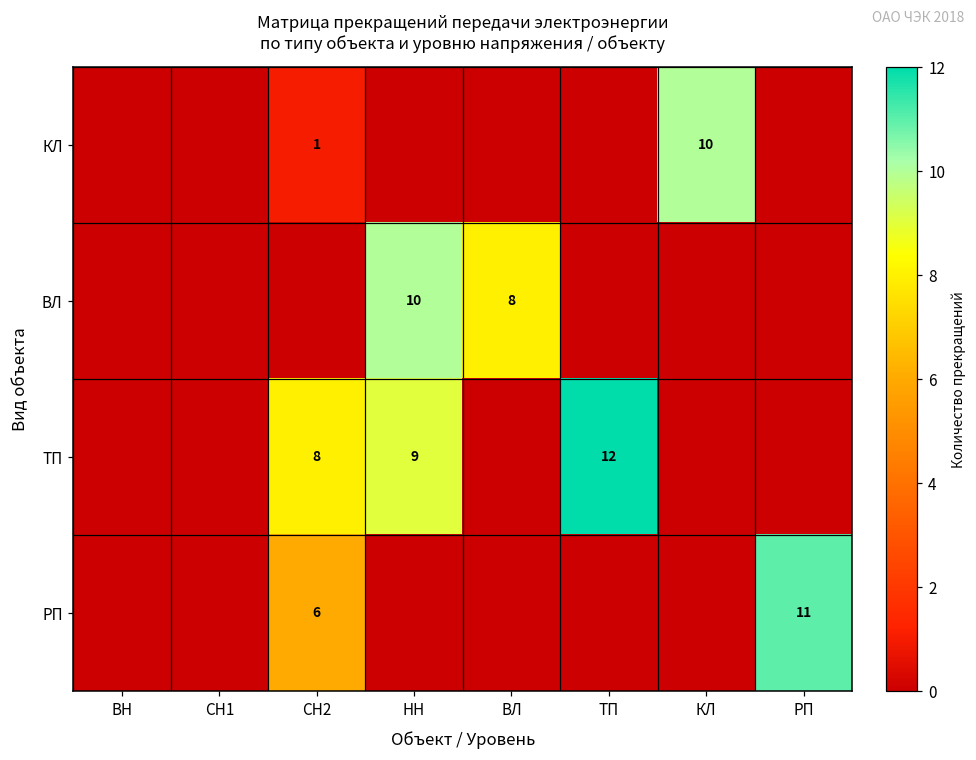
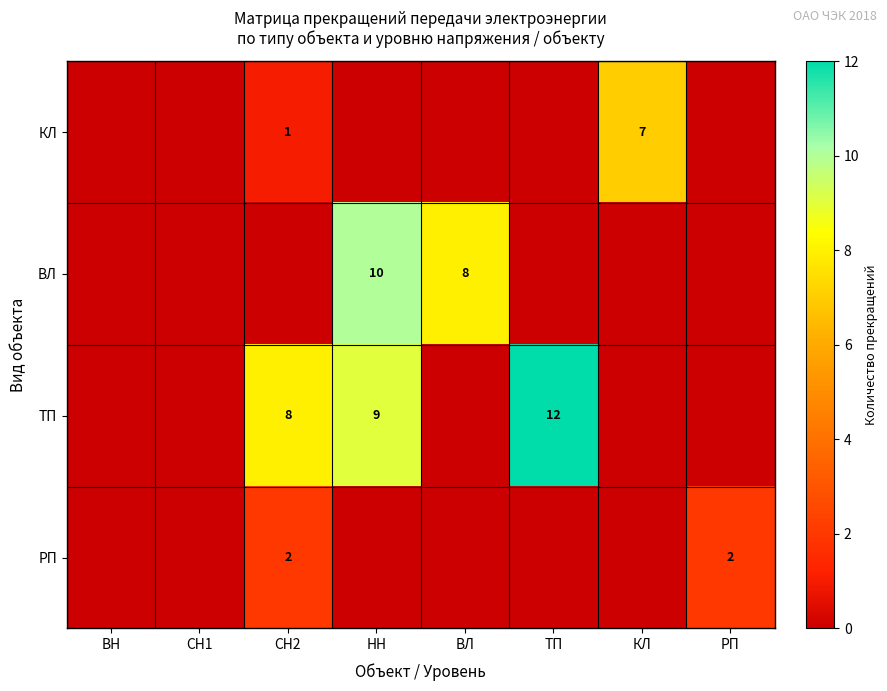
  {
    "КЛ": {
      "СН2": 1,
-     "КЛ": 10
+     "КЛ": 7
    },
    "ВЛ": {
      "НН": 10,
      "ВЛ": 8
    },
    "ТП": {
      "СН2": 8,
      "НН": 9,
      "ТП": 12
    },
    "РП": {
-     "СН2": 6,
-     "РП": 11
+     "СН2": 2,
+     "РП": 2
    }
  }
